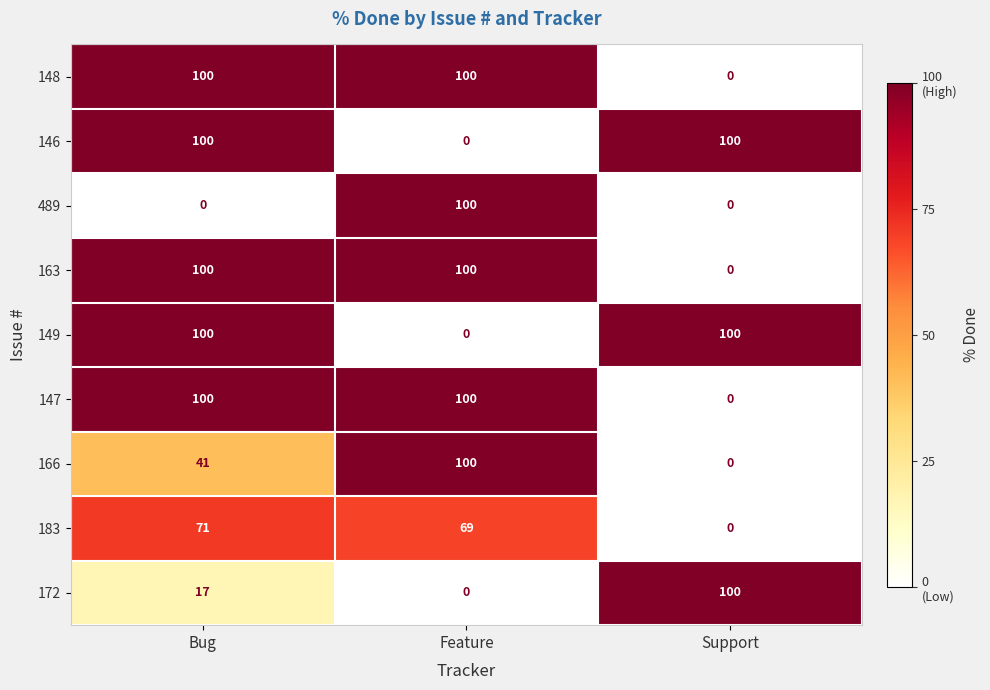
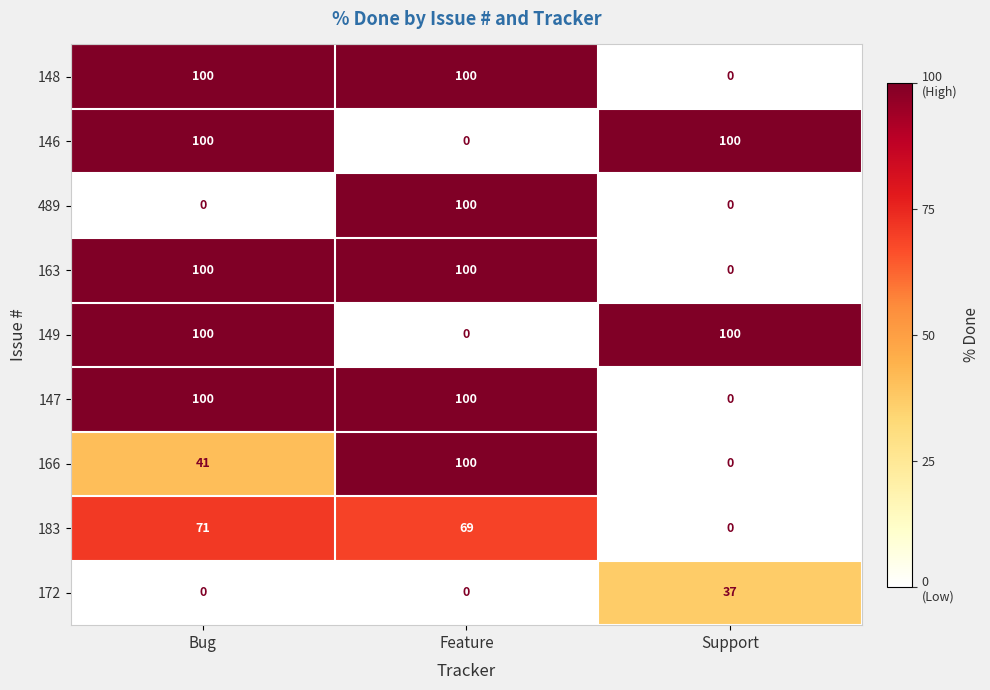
  {
    "148": {
      "Bug": 100,
      "Feature": 100,
      "Support": 0
    },
    "146": {
      "Bug": 100,
      "Feature": 0,
      "Support": 100
    },
    "489": {
      "Bug": 0,
      "Feature": 100,
      "Support": 0
    },
    "163": {
      "Bug": 100,
      "Feature": 100,
      "Support": 0
    },
    "149": {
      "Bug": 100,
      "Feature": 0,
      "Support": 100
    },
    "147": {
      "Bug": 100,
      "Feature": 100,
      "Support": 0
    },
    "166": {
      "Bug": 41,
      "Feature": 100,
      "Support": 0
    },
    "183": {
      "Bug": 71,
      "Feature": 69,
      "Support": 0
    },
    "172": {
-     "Bug": 17,
+     "Bug": 0,
      "Feature": 0,
-     "Support": 100
+     "Support": 37
    }
  }
